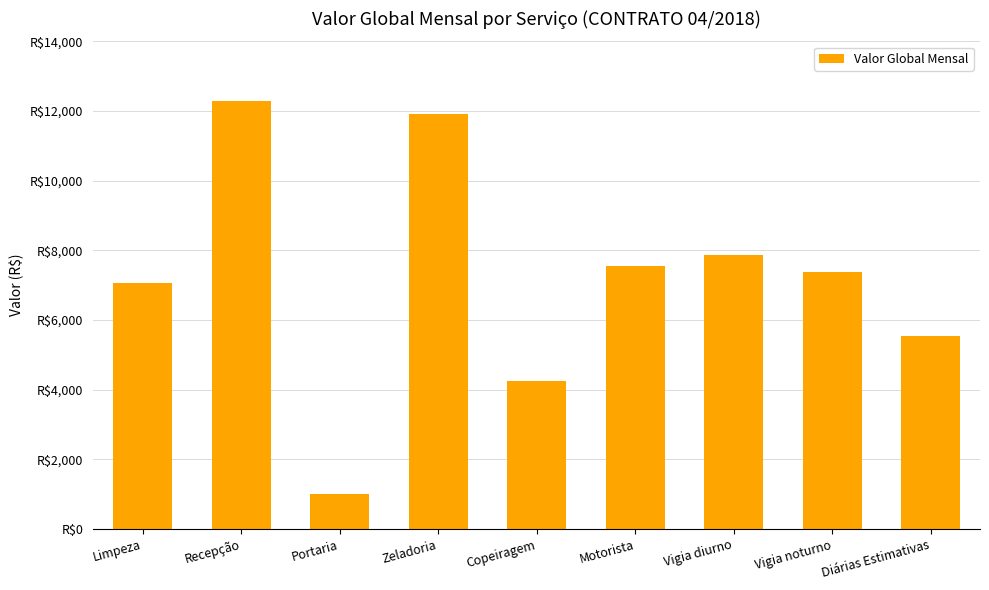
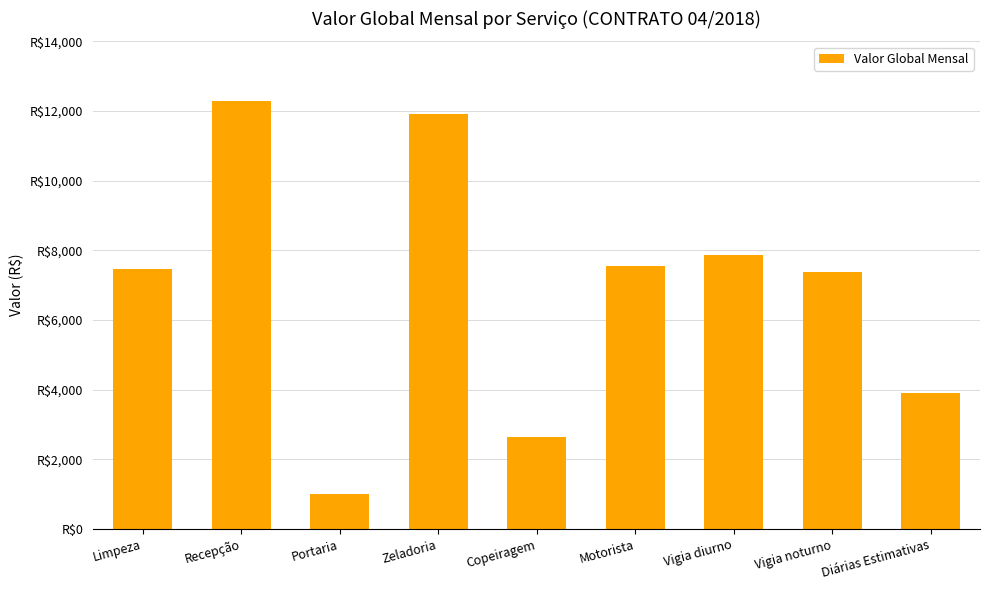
  {
-   "Limpeza": "R$7,100",
+   "Limpeza": "R$7,500",
    "Recepção": "R$12,300",
    "Portaria": "R$1,000",
    "Zeladoria": "R$11,900",
-   "Copeiragem": "R$4,300",
+   "Copeiragem": "R$2,700",
    "Motorista": "R$7,500",
    "Vigia diurno": "R$7,900",
    "Vigia noturno": "R$7,400",
-   "Diárias Estimativas": "R$5,600"
+   "Diárias Estimativas": "R$3,900"
  }
